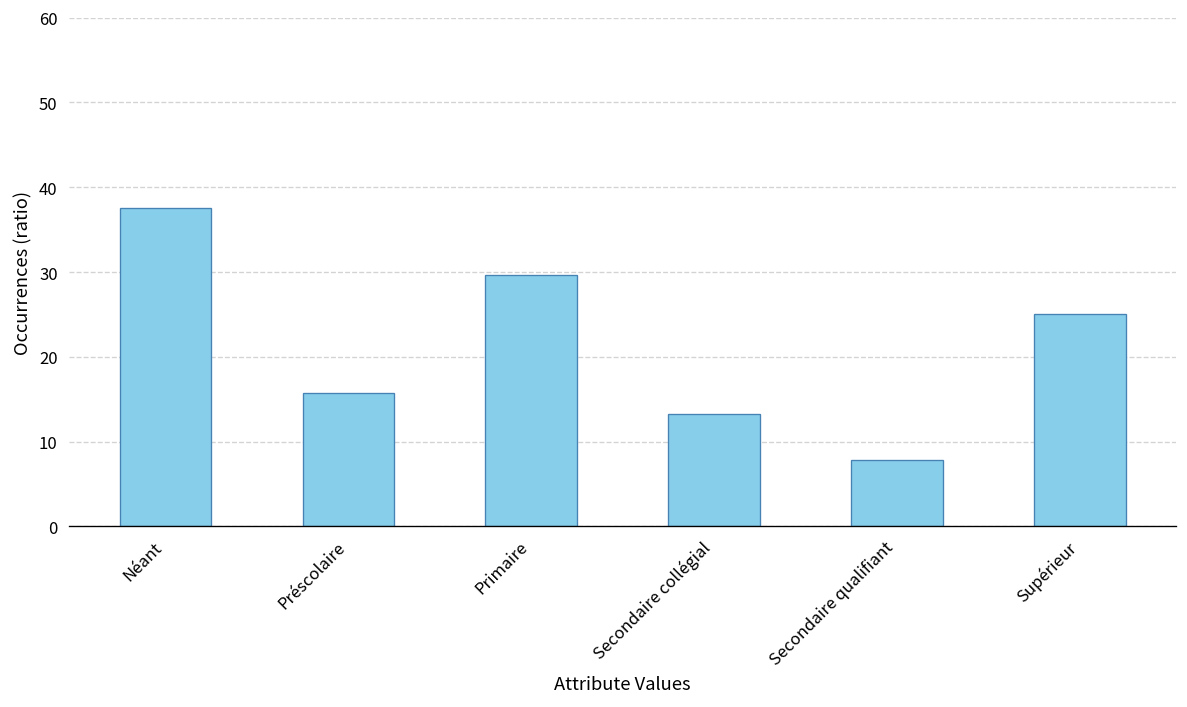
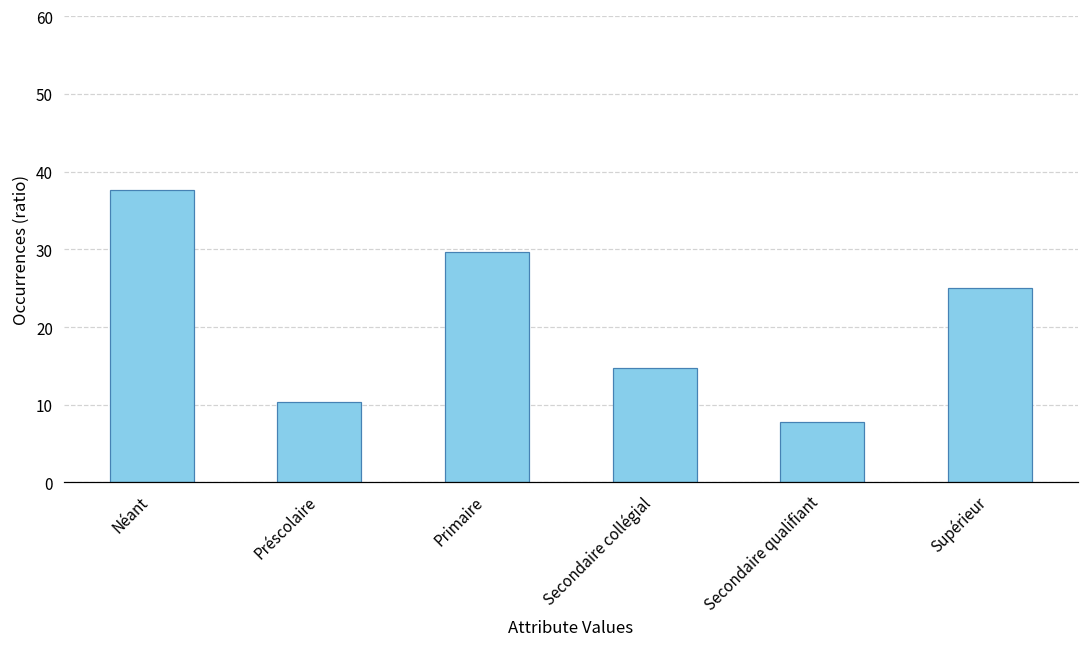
  {
    "Néant": 38,
-   "Préscolaire": 16,
+   "Préscolaire": 10,
    "Primaire": 30,
-   "Secondaire collégial": 13,
+   "Secondaire collégial": 15,
    "Secondaire qualifiant": 8,
    "Supérieur": 25
  }
